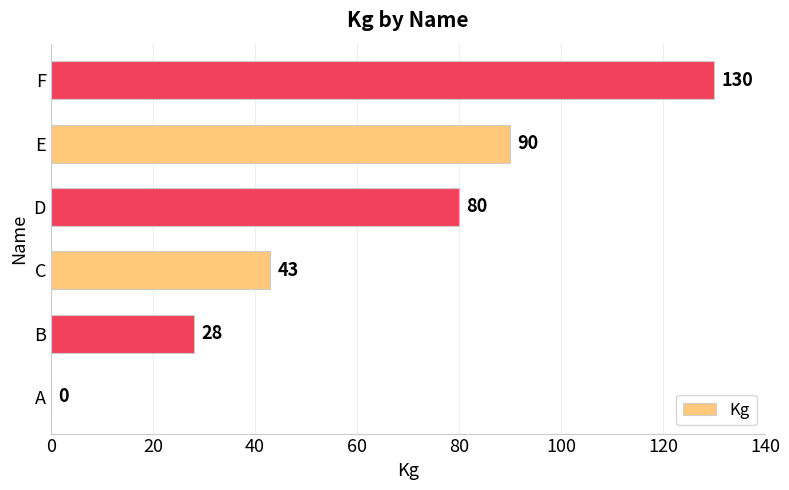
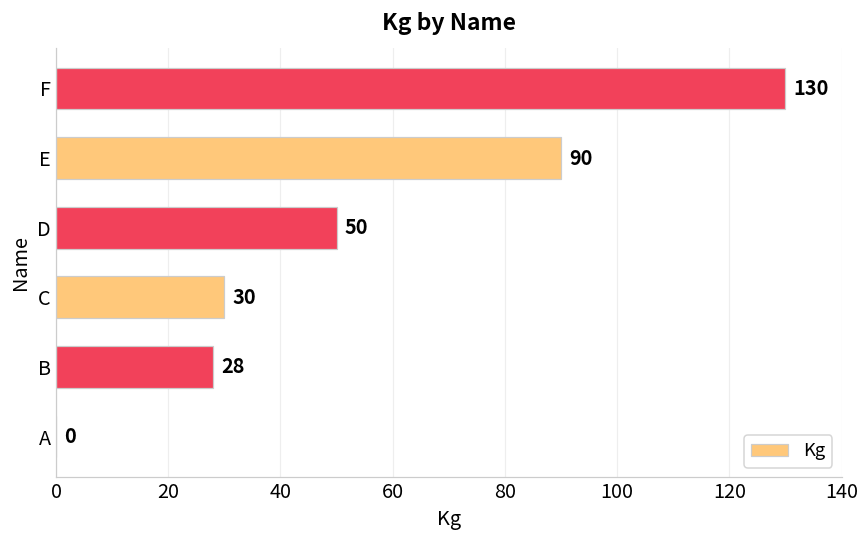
  {
    "F": 130,
    "E": 90,
-   "D": 80,
-   "C": 43,
+   "D": 50,
+   "C": 30,
    "B": 28,
    "A": 0
  }
